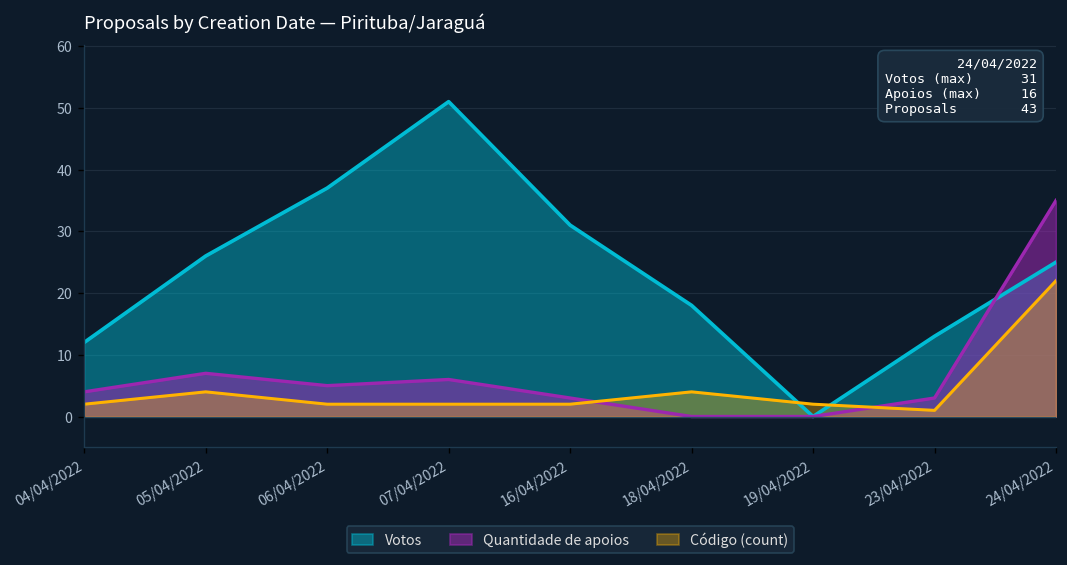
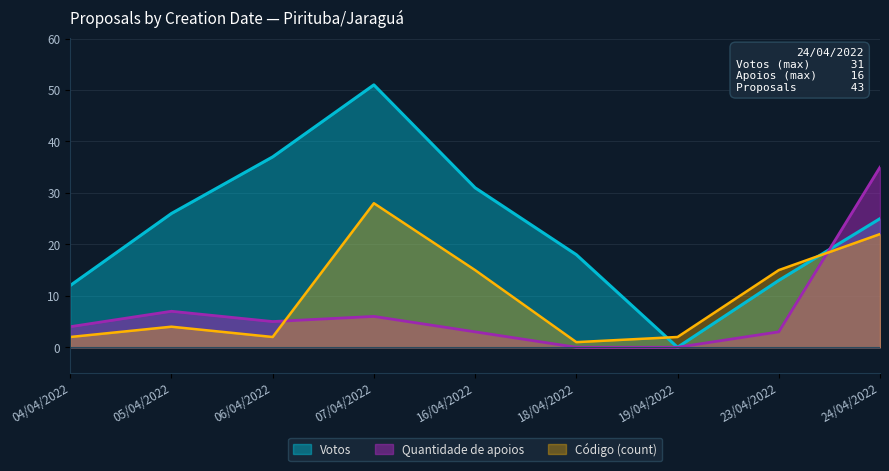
  {
    "Votos": {
      "04/04/2022": 12,
      "05/04/2022": 26,
      "06/04/2022": 37,
      "07/04/2022": 51,
      "16/04/2022": 31,
      "18/04/2022": 18,
      "23/04/2022": 13,
      "24/04/2022": 25
    },
    "Quantidade de apoios": {
      "04/04/2022": 4,
      "05/04/2022": 7,
      "06/04/2022": 5,
      "07/04/2022": 6,
      "16/04/2022": 3,
      "18/04/2022": 0,
      "23/04/2022": 3,
      "24/04/2022": 35
    },
    "Código (count)": {
      "04/04/2022": 2,
      "05/04/2022": 4,
      "06/04/2022": 2,
-     "07/04/2022": 2,
-     "16/04/2022": 2,
-     "18/04/2022": 4,
+     "07/04/2022": 28,
+     "16/04/2022": 15,
+     "18/04/2022": 1,
      "19/04/2022": 2,
-     "23/04/2022": 1,
+     "23/04/2022": 15,
      "24/04/2022": 22
    }
  }
